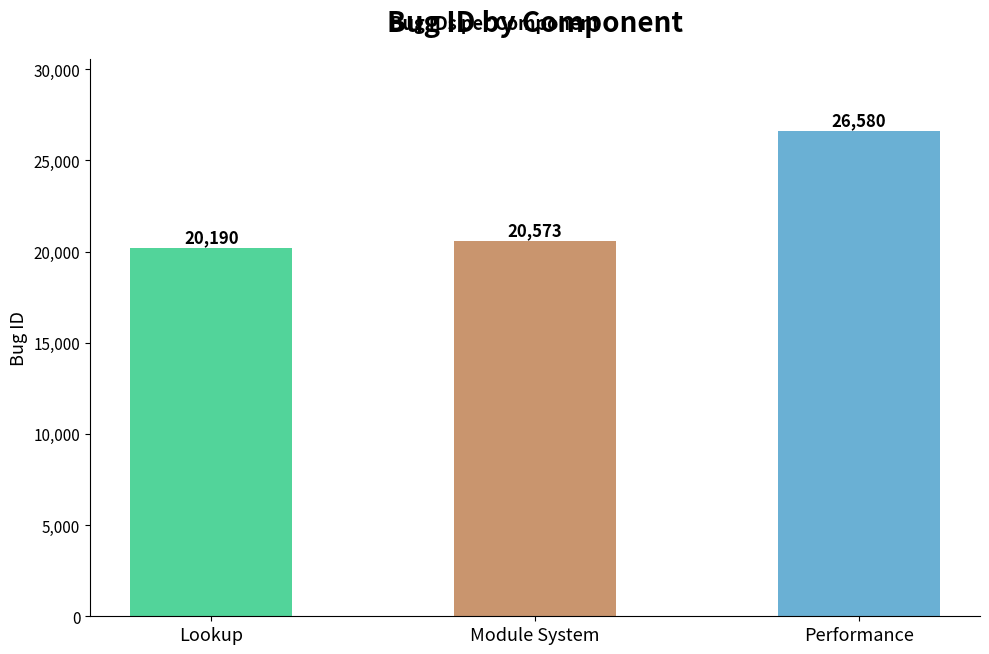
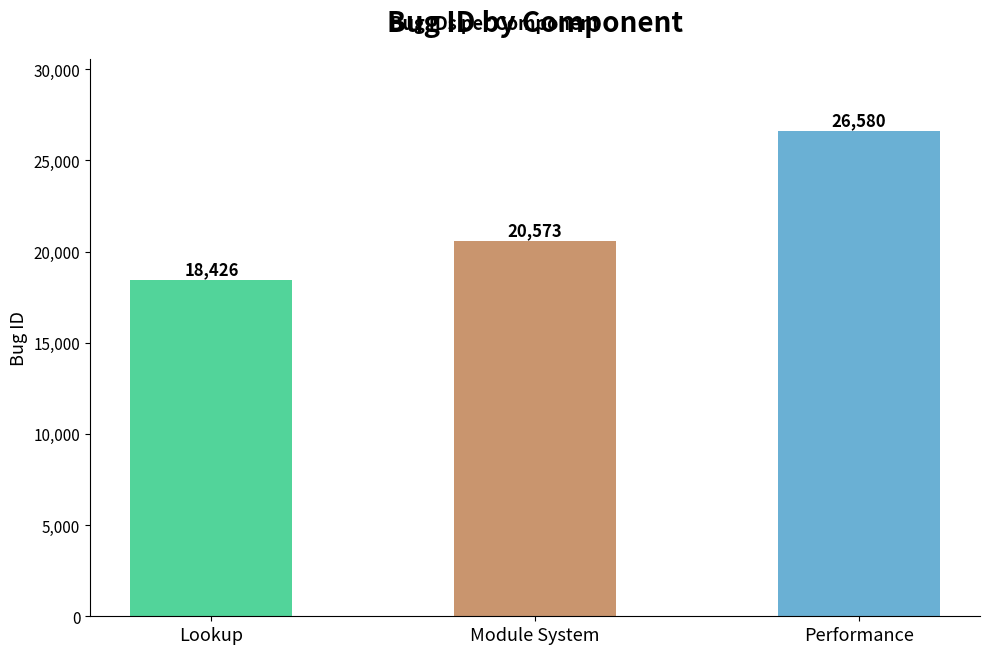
  {
-   "Lookup": "20,190",
+   "Lookup": "18,426",
    "Module System": "20,573",
    "Performance": "26,580"
  }
